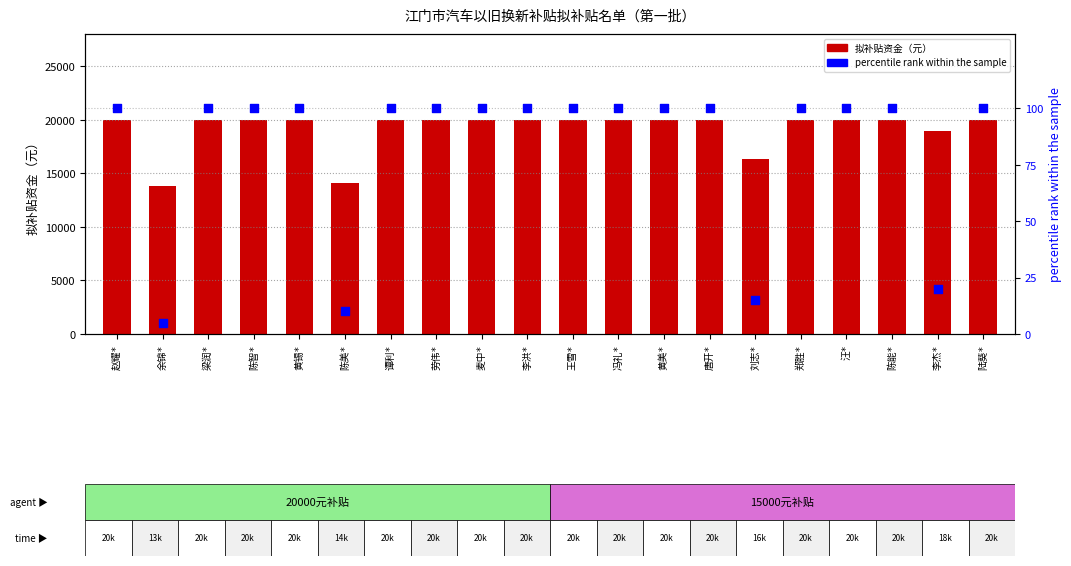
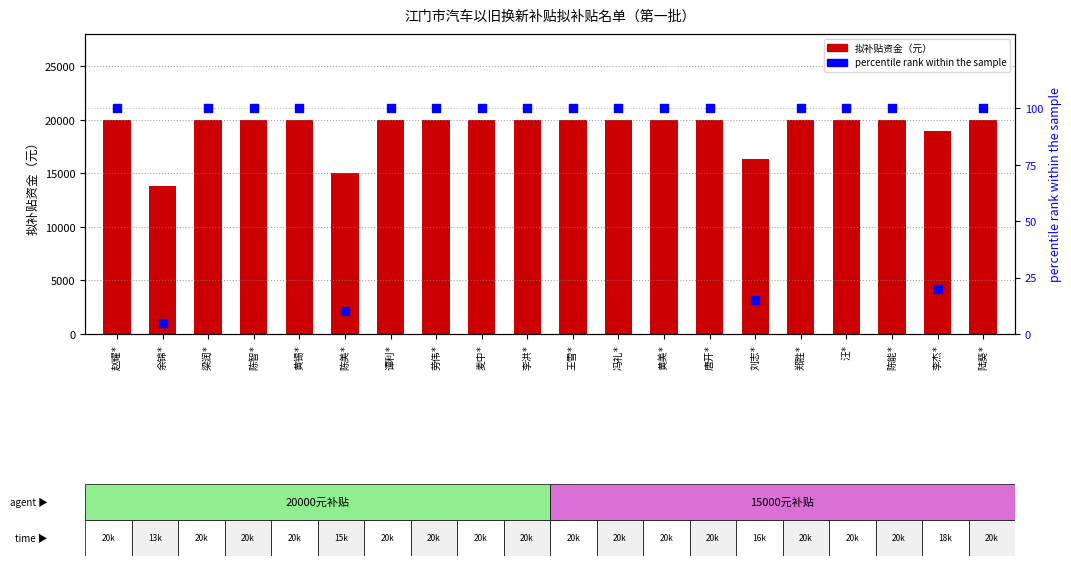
  {
    "拟补贴资金（元）": {
-     "陈美*": "14k"
+     "陈美*": "15k"
    }
  }
